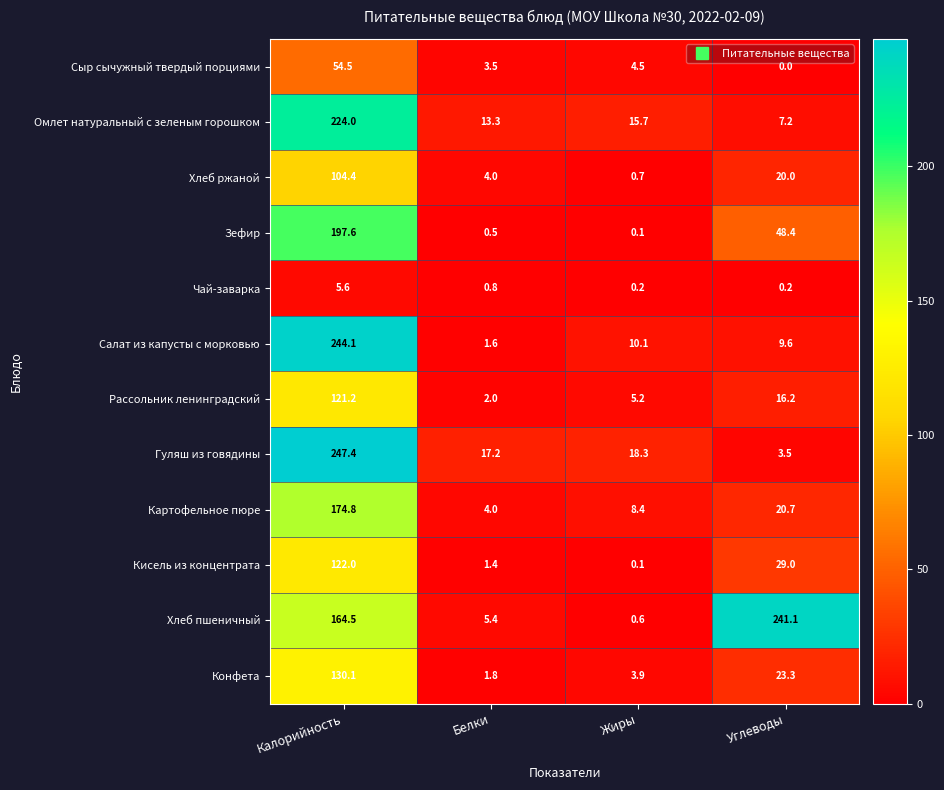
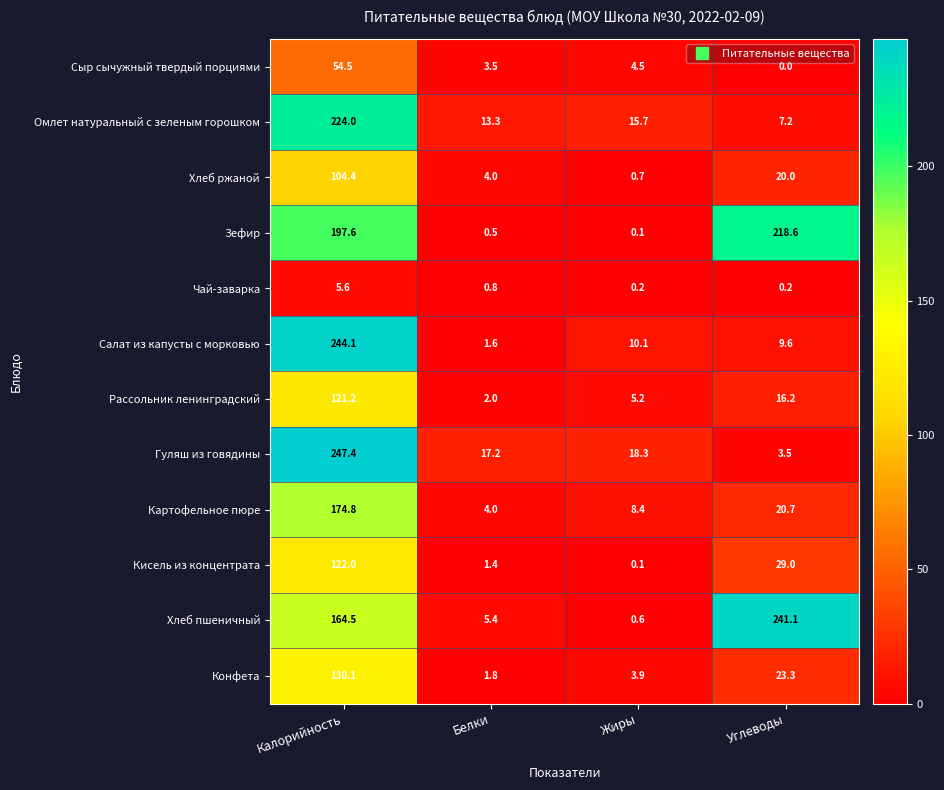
  {
    "Сыр сычужный твердый порциями": {
      "Калорийность": 54.5,
      "Белки": 3.5,
      "Жиры": 4.5
    },
    "Омлет натуральный с зеленым горошком": {
      "Калорийность": 224.0,
      "Белки": 13.3,
      "Жиры": 15.7,
      "Углеводы": 7.2
    },
    "Хлеб ржаной": {
      "Калорийность": 104.4,
      "Белки": 4.0,
      "Жиры": 0.7,
      "Углеводы": 20.0
    },
    "Зефир": {
      "Калорийность": 197.6,
      "Белки": 0.5,
      "Жиры": 0.1,
-     "Углеводы": 48.4
+     "Углеводы": 218.6
    },
    "Чай-заварка": {
      "Калорийность": 5.6,
      "Белки": 0.8,
      "Жиры": 0.2,
      "Углеводы": 0.2
    },
    "Салат из капусты с морковью": {
      "Калорийность": 244.1,
      "Белки": 1.6,
      "Жиры": 10.1,
      "Углеводы": 9.6
    },
    "Рассольник ленинградский": {
      "Калорийность": 121.2,
      "Белки": 2.0,
      "Жиры": 5.2,
      "Углеводы": 16.2
    },
    "Гуляш из говядины": {
      "Калорийность": 247.4,
      "Белки": 17.2,
      "Жиры": 18.3,
      "Углеводы": 3.5
    },
    "Картофельное пюре": {
      "Калорийность": 174.8,
      "Белки": 4.0,
      "Жиры": 8.4,
      "Углеводы": 20.7
    },
    "Кисель из концентрата": {
      "Калорийность": 122.0,
      "Белки": 1.4,
      "Жиры": 0.1,
      "Углеводы": 29.0
    },
    "Хлеб пшеничный": {
      "Калорийность": 164.5,
      "Белки": 5.4,
      "Жиры": 0.6,
      "Углеводы": 241.1
    },
    "Конфета": {
      "Калорийность": 130.1,
      "Белки": 1.8,
      "Жиры": 3.9,
      "Углеводы": 23.3
    }
  }
